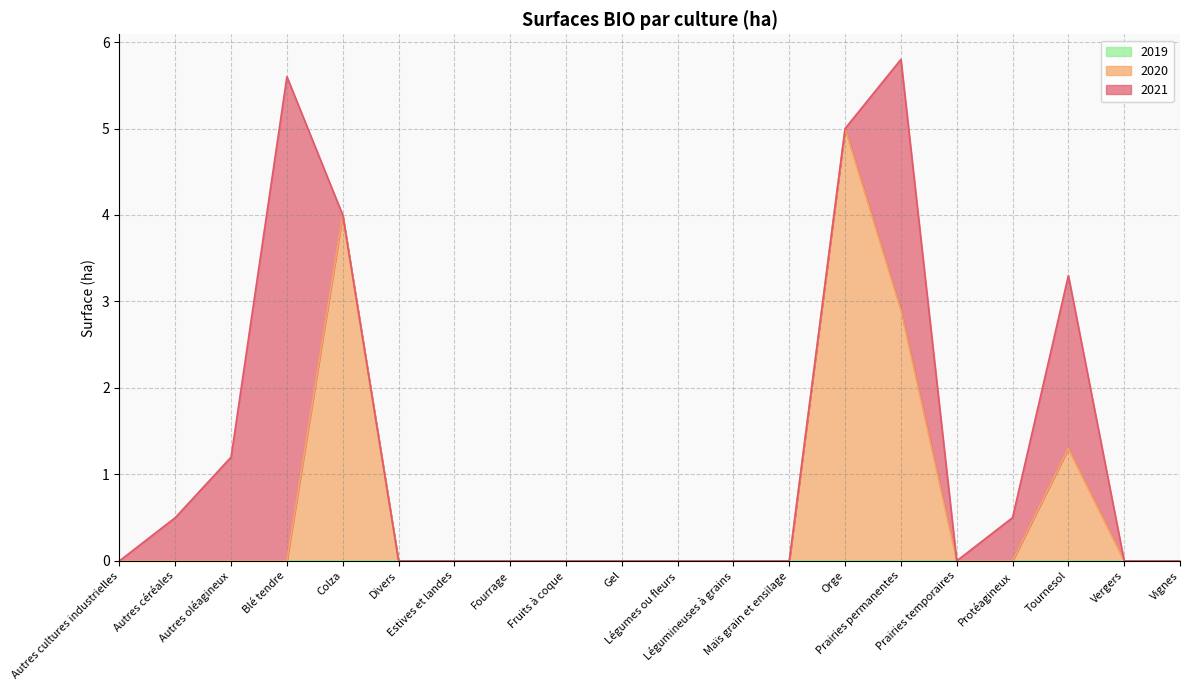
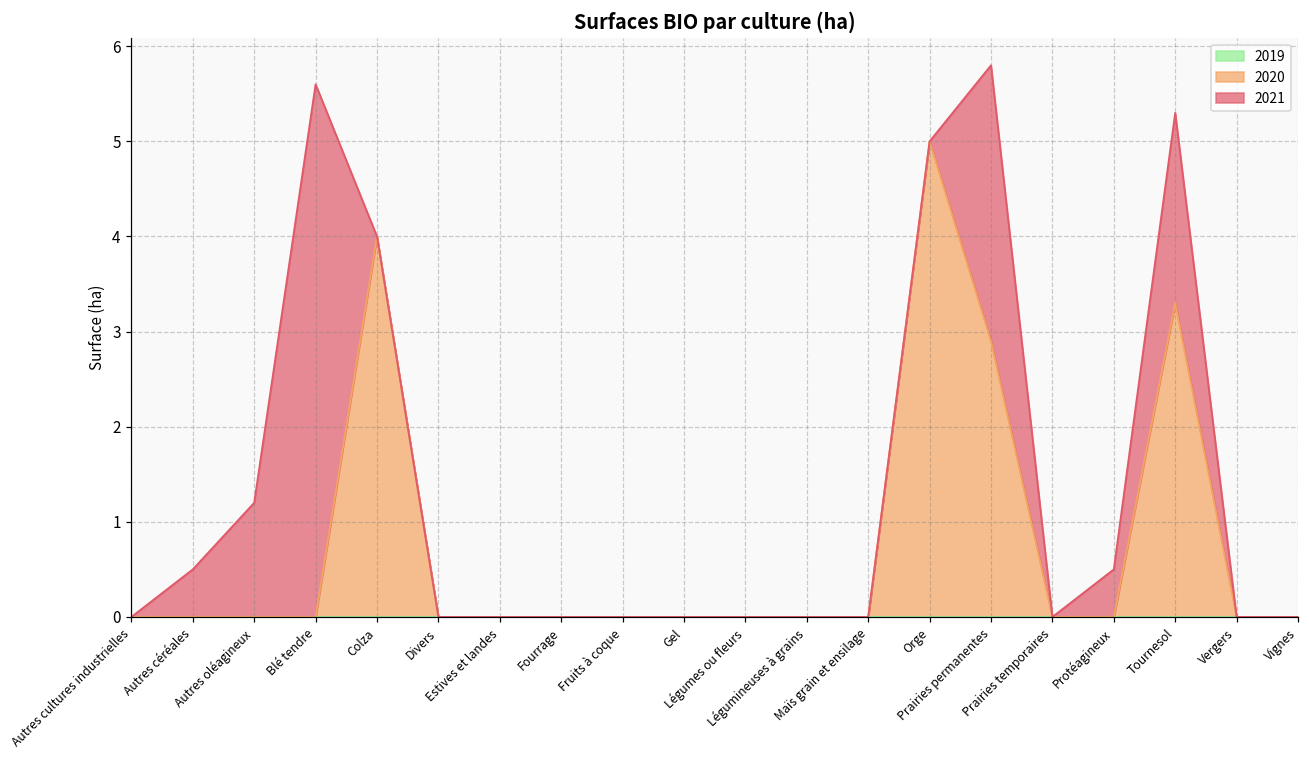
  {
    "2019": {
      "Colza": 0.0,
      "Orge": 0.0,
      "Prairies permanentes": 0.0,
      "Tournesol": 0.0
    },
    "2020": {
      "Prairies permanentes": 2.9,
-     "Tournesol": 1.3
+     "Tournesol": 3.3
    },
    "2021": {
      "Autres céréales": 0.5,
      "Autres oléagineux": 1.2,
      "Blé tendre": 5.6,
      "Prairies permanentes": 2.9,
      "Protéagineux": 0.5,
      "Tournesol": 2.0
    }
  }
